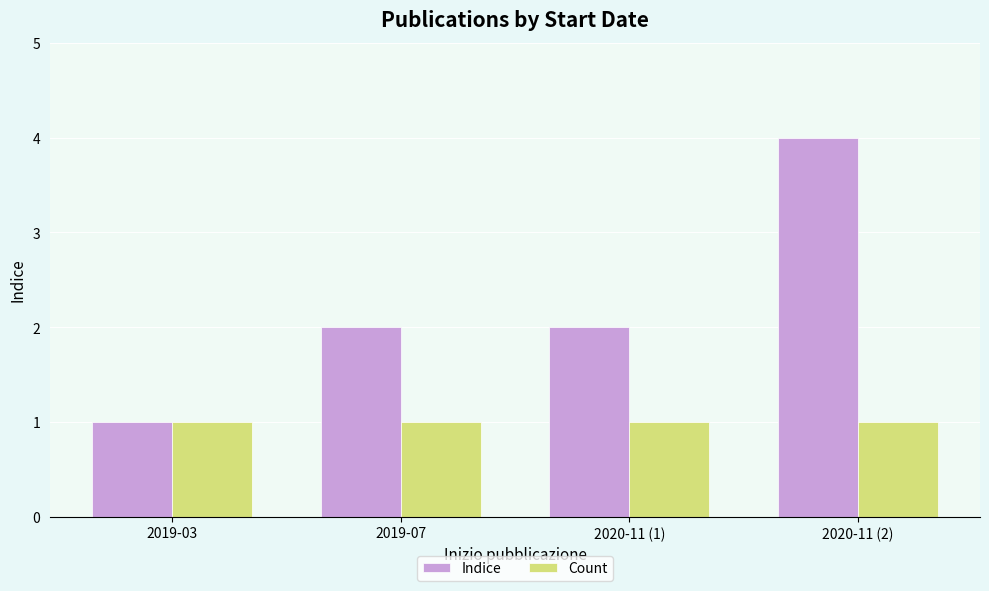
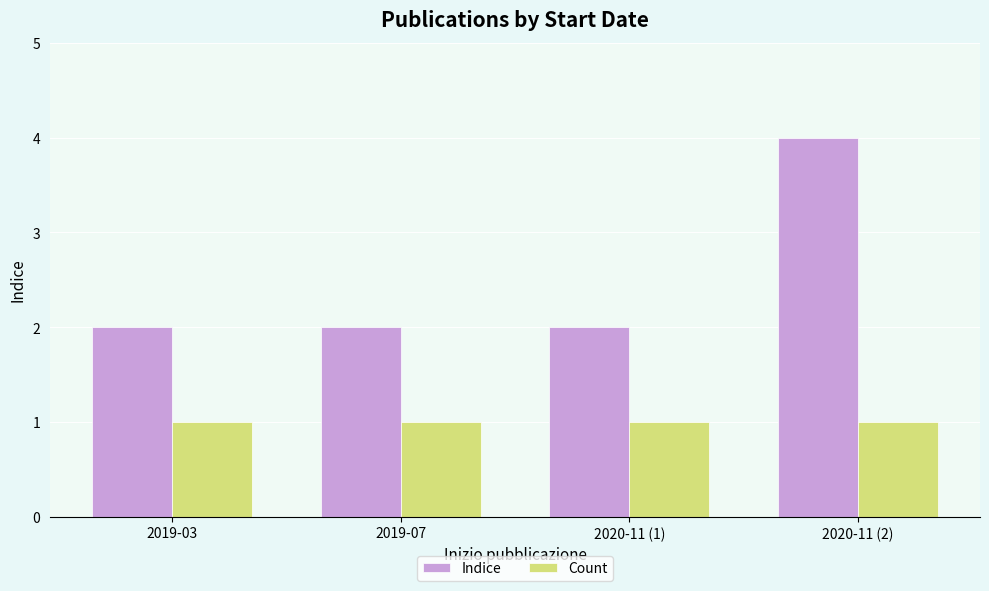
  {
    "Indice": {
-     "2019-03": 1,
+     "2019-03": 2,
      "2019-07": 2,
      "2020-11 (1)": 2,
      "2020-11 (2)": 4
    },
    "Count": {
      "2019-03": 1,
      "2019-07": 1,
      "2020-11 (1)": 1,
      "2020-11 (2)": 1
    }
  }
